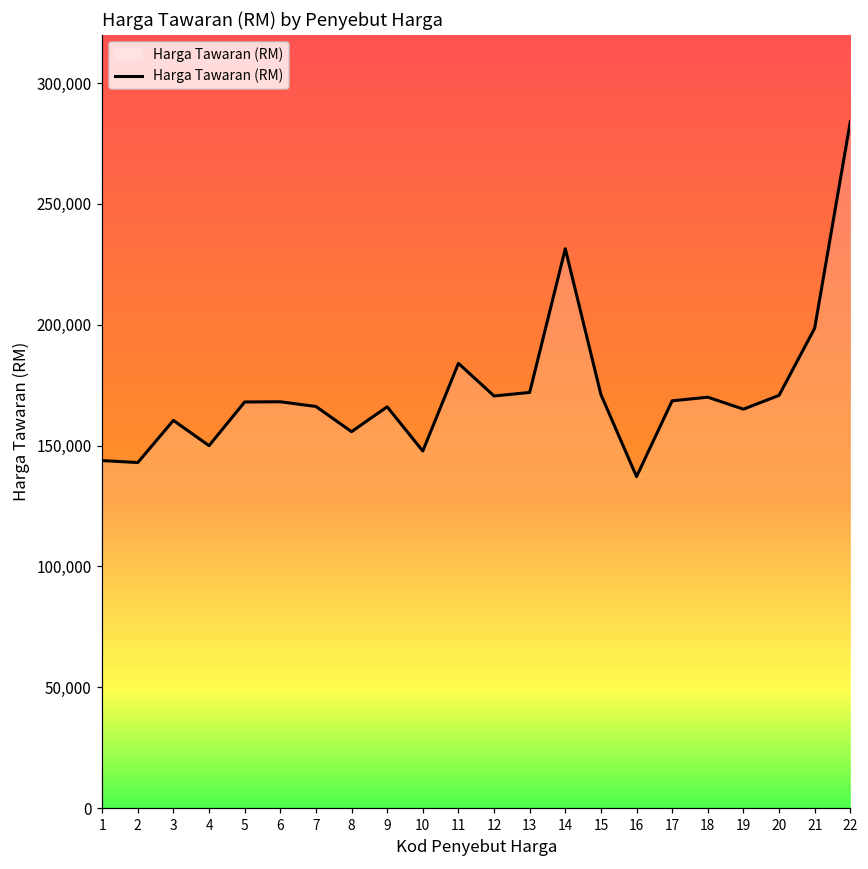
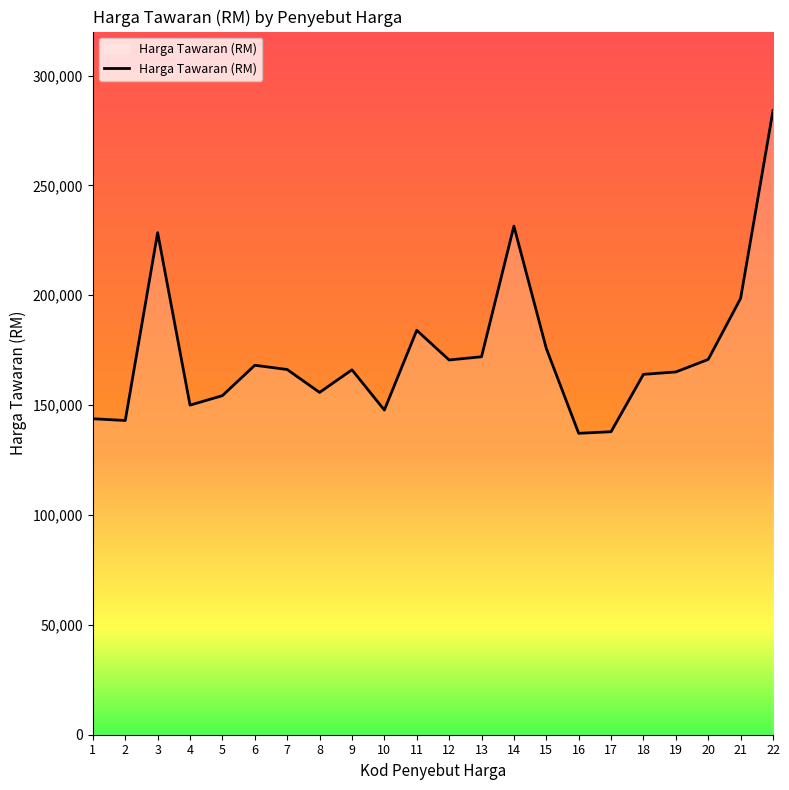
  {
    "1": "144,000",
    "2": "143,000",
-   "3": "160,000",
+   "3": "228,000",
    "4": "150,000",
-   "5": "168,000",
+   "5": "154,000",
    "6": "168,000",
    "7": "166,000",
    "8": "156,000",
    "9": "166,000",
    "10": "148,000",
    "11": "184,000",
    "12": "171,000",
    "13": "172,000",
    "14": "231,000",
-   "15": "171,000",
+   "15": "176,000",
    "16": "137,000",
-   "17": "169,000",
-   "18": "170,000",
+   "17": "138,000",
+   "18": "164,000",
    "19": "165,000",
    "20": "171,000",
    "21": "199,000",
    "22": "284,000"
  }
